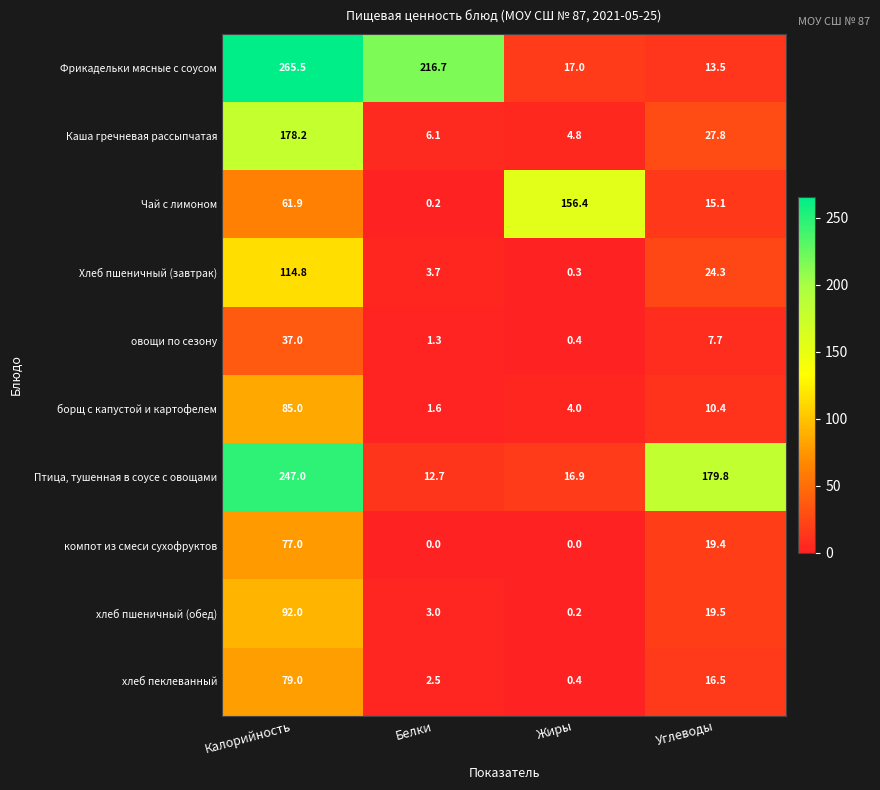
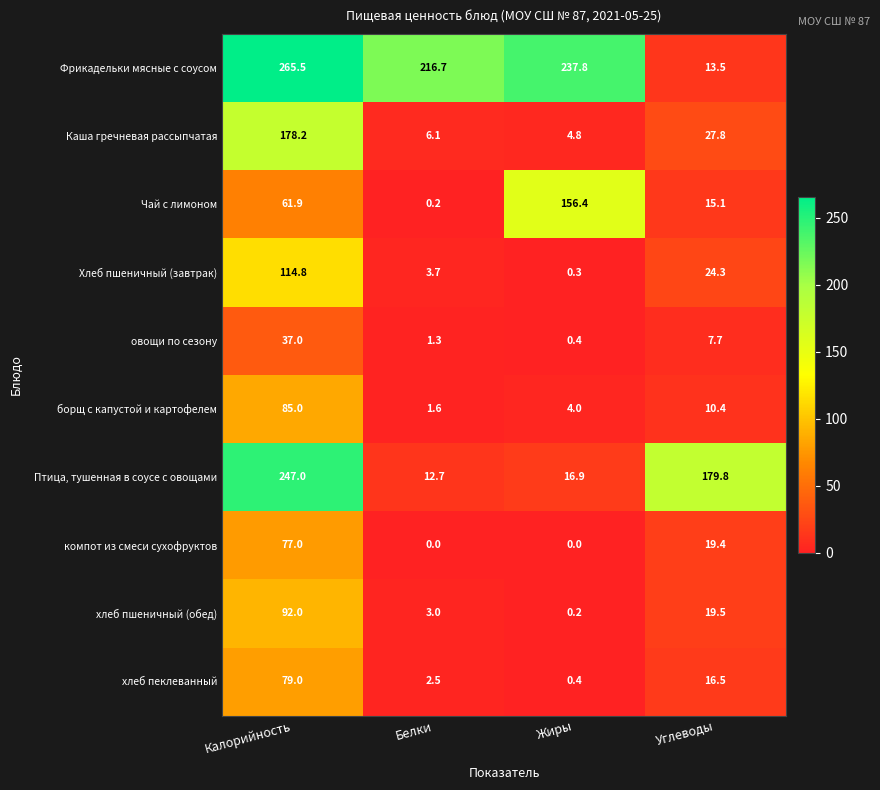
  {
    "Фрикадельки мясные с соусом": {
      "Калорийность": 265.5,
      "Белки": 216.7,
-     "Жиры": 17.0,
+     "Жиры": 237.8,
      "Углеводы": 13.5
    },
    "Каша гречневая рассыпчатая": {
      "Калорийность": 178.2,
      "Белки": 6.1,
      "Жиры": 4.8,
      "Углеводы": 27.8
    },
    "Чай с лимоном": {
      "Калорийность": 61.9,
      "Белки": 0.2,
      "Жиры": 156.4,
      "Углеводы": 15.1
    },
    "Хлеб пшеничный (завтрак)": {
      "Калорийность": 114.8,
      "Белки": 3.7,
      "Жиры": 0.3,
      "Углеводы": 24.3
    },
    "овощи по сезону": {
      "Калорийность": 37.0,
      "Белки": 1.3,
      "Жиры": 0.4,
      "Углеводы": 7.7
    },
    "борщ с капустой и картофелем": {
      "Калорийность": 85.0,
      "Белки": 1.6,
      "Жиры": 4.0,
      "Углеводы": 10.4
    },
    "Птица, тушенная в соусе с овощами": {
      "Калорийность": 247.0,
      "Белки": 12.7,
      "Жиры": 16.9,
      "Углеводы": 179.8
    },
    "компот из смеси сухофруктов": {
      "Калорийность": 77.0,
      "Белки": 0.0,
      "Жиры": 0.0,
      "Углеводы": 19.4
    },
    "хлеб пшеничный (обед)": {
      "Калорийность": 92.0,
      "Белки": 3.0,
      "Жиры": 0.2,
      "Углеводы": 19.5
    },
    "хлеб пеклеванный": {
      "Калорийность": 79.0,
      "Белки": 2.5,
      "Жиры": 0.4,
      "Углеводы": 16.5
    }
  }
